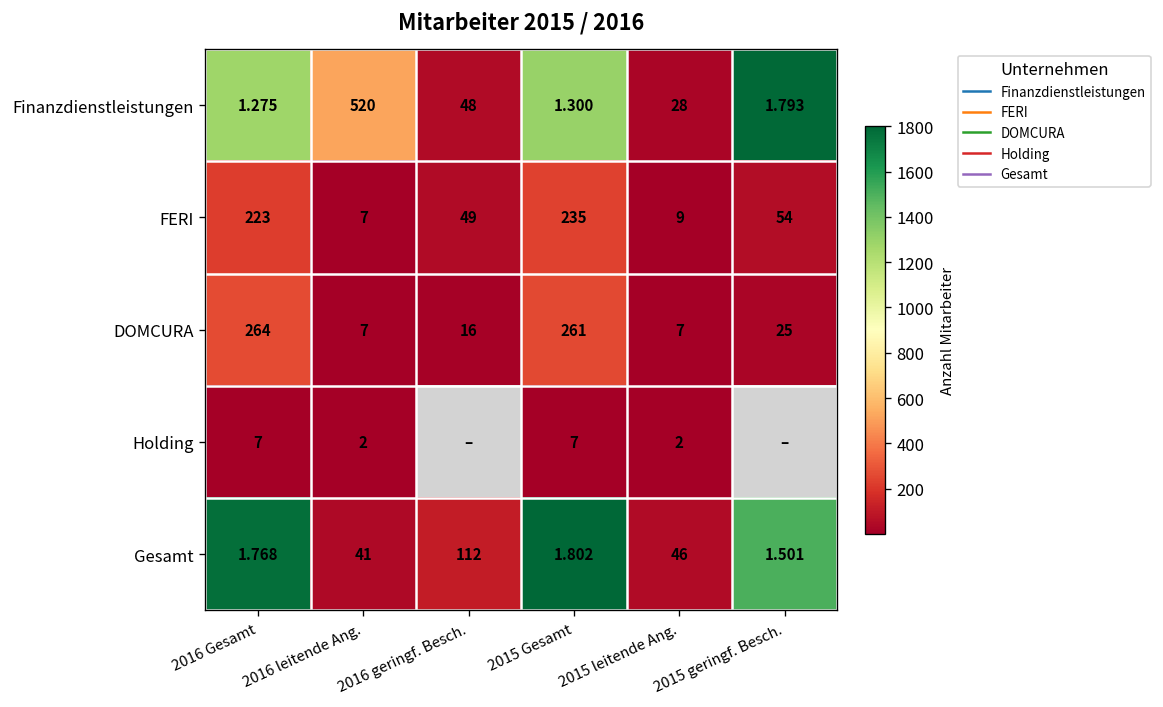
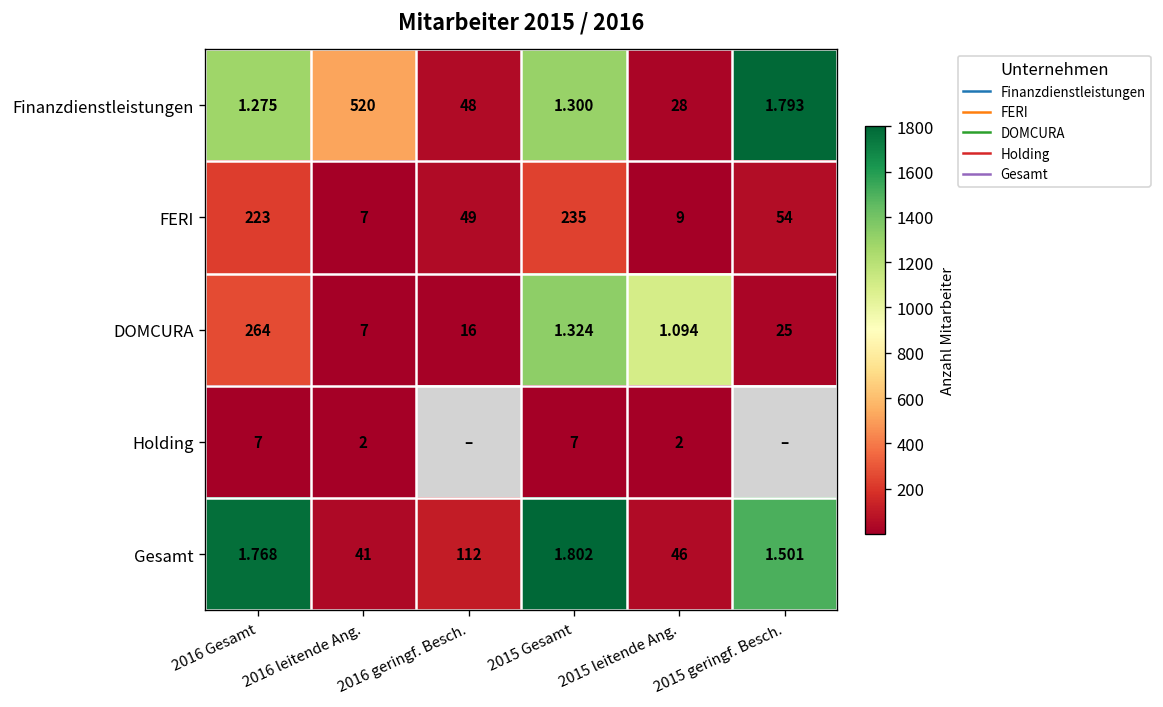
  {
    "Finanzdienstleistungen": {
      "2016 Gesamt": 1.275,
      "2016 leitende Ang.": 520,
      "2016 geringf. Besch.": 48,
      "2015 Gesamt": 1.300,
      "2015 leitende Ang.": 28,
      "2015 geringf. Besch.": 1.793
    },
    "FERI": {
      "2016 Gesamt": 223,
      "2016 leitende Ang.": 7,
      "2016 geringf. Besch.": 49,
      "2015 Gesamt": 235,
      "2015 leitende Ang.": 9,
      "2015 geringf. Besch.": 54
    },
    "DOMCURA": {
      "2016 Gesamt": 264,
      "2016 leitende Ang.": 7,
      "2016 geringf. Besch.": 16,
-     "2015 Gesamt": 261,
-     "2015 leitende Ang.": 7,
+     "2015 Gesamt": 1.324,
+     "2015 leitende Ang.": 1.094,
      "2015 geringf. Besch.": 25
    },
    "Holding": {
      "2016 Gesamt": 7,
      "2016 leitende Ang.": 2,
      "2015 Gesamt": 7,
      "2015 leitende Ang.": 2
    },
    "Gesamt": {
      "2016 Gesamt": 1.768,
      "2016 leitende Ang.": 41,
      "2016 geringf. Besch.": 112,
      "2015 Gesamt": 1.802,
      "2015 leitende Ang.": 46,
      "2015 geringf. Besch.": 1.501
    }
  }
